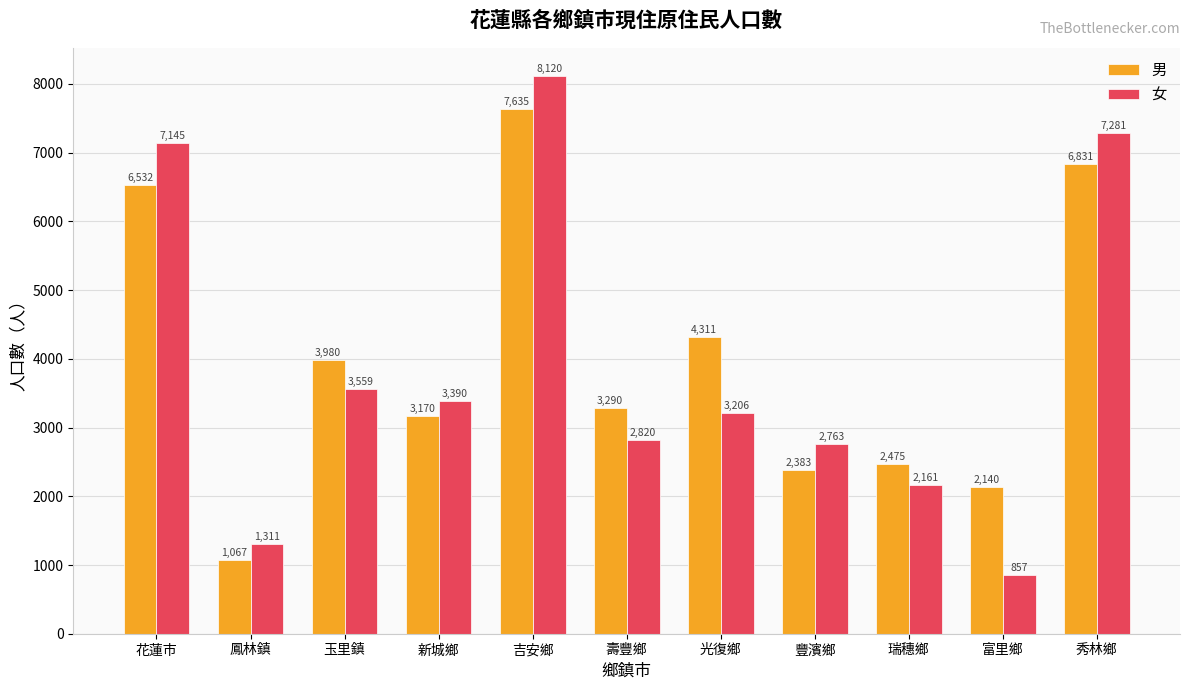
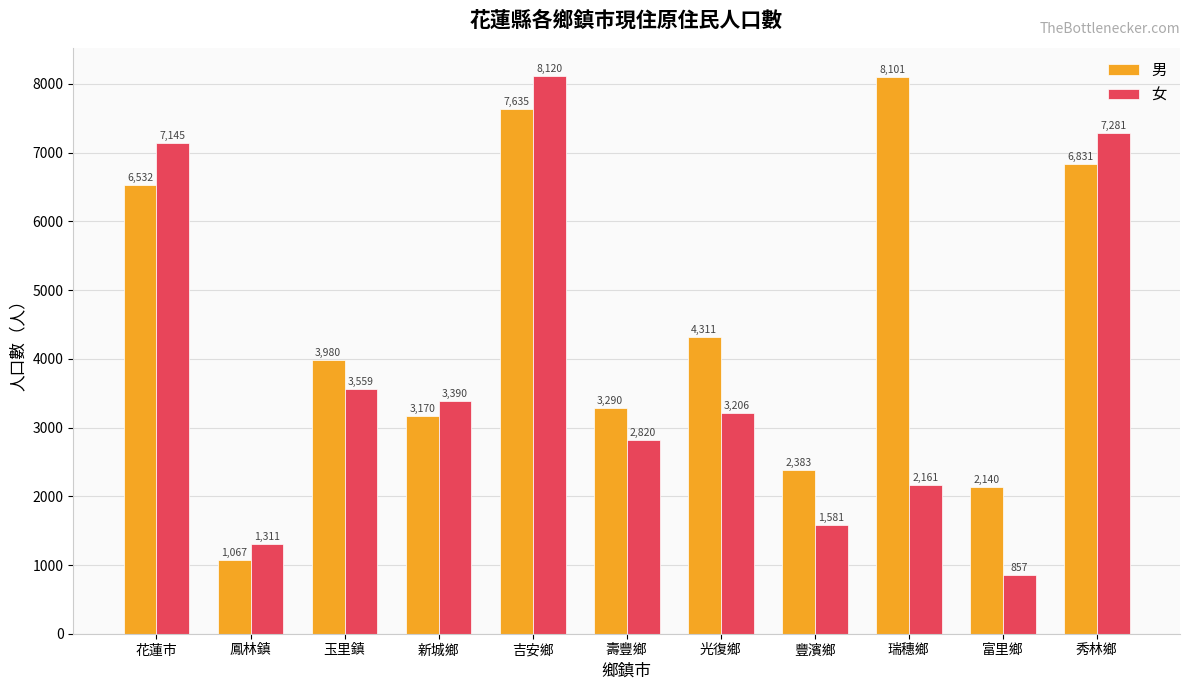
  {
    "男": {
      "鳳林鎮": "1,067",
      "玉里鎮": "3,980",
      "新城鄉": "3,170",
      "吉安鄉": "7,635",
      "豐濱鄉": "2,383",
-     "瑞穗鄉": "2,475"
+     "瑞穗鄉": "8,101"
    },
    "女": {
      "花蓮市": "7,145",
      "玉里鎮": "3,559",
      "新城鄉": "3,390",
      "吉安鄉": "8,120",
      "壽豐鄉": "2,820",
      "光復鄉": "3,206",
-     "豐濱鄉": "2,763",
+     "豐濱鄉": "1,581",
      "瑞穗鄉": "2,161",
      "富里鄉": "857",
      "秀林鄉": "7,281"
    }
  }
